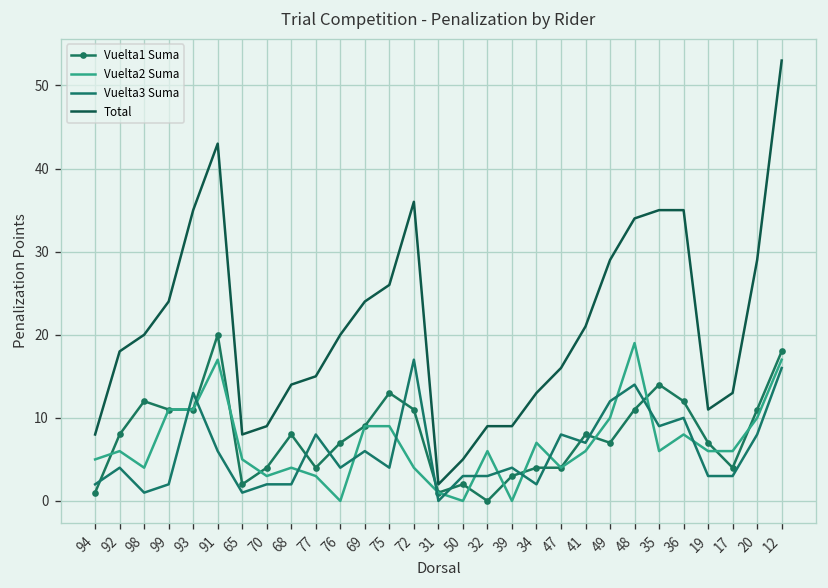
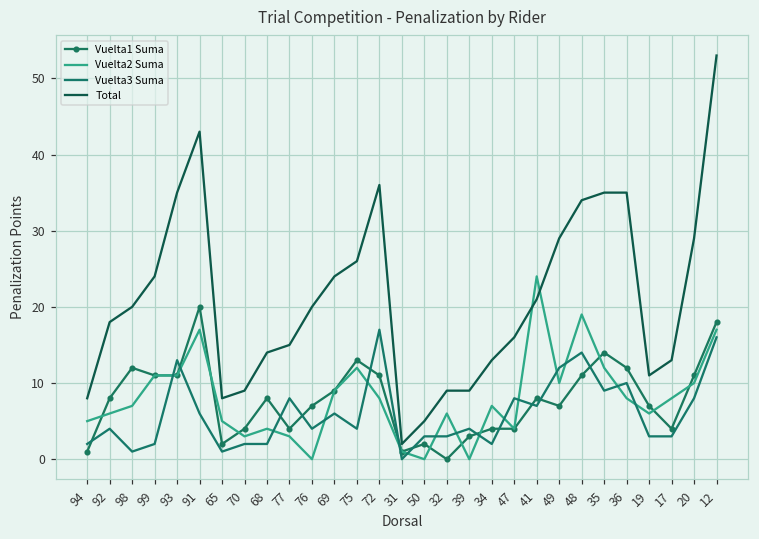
  {
    "Vuelta2 Suma": {
      "94": 5,
      "92": 6,
-     "98": 4,
+     "98": 7,
      "91": 17,
      "65": 5,
      "70": 3,
      "68": 4,
      "77": 3,
      "76": 0,
-     "75": 9,
-     "72": 4,
+     "75": 12,
+     "72": 8,
      "50": 0,
      "32": 6,
      "39": 0,
      "34": 7,
-     "41": 6,
+     "41": 24,
      "49": 10,
      "48": 19,
-     "35": 6,
+     "35": 12,
      "36": 8,
      "19": 6,
-     "17": 6,
+     "17": 8,
      "20": 10,
      "12": 17
    }
  }
